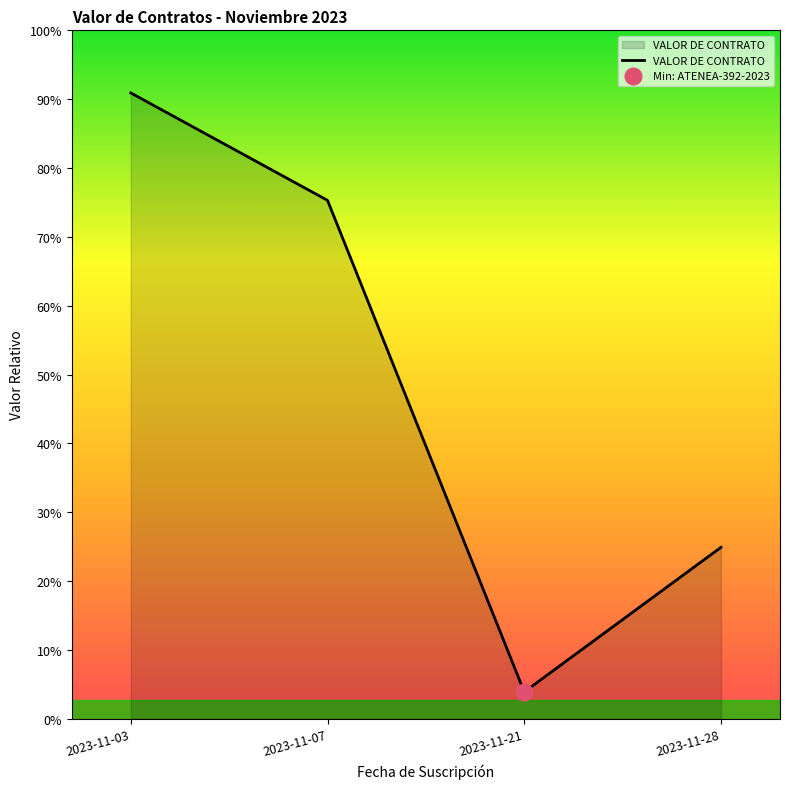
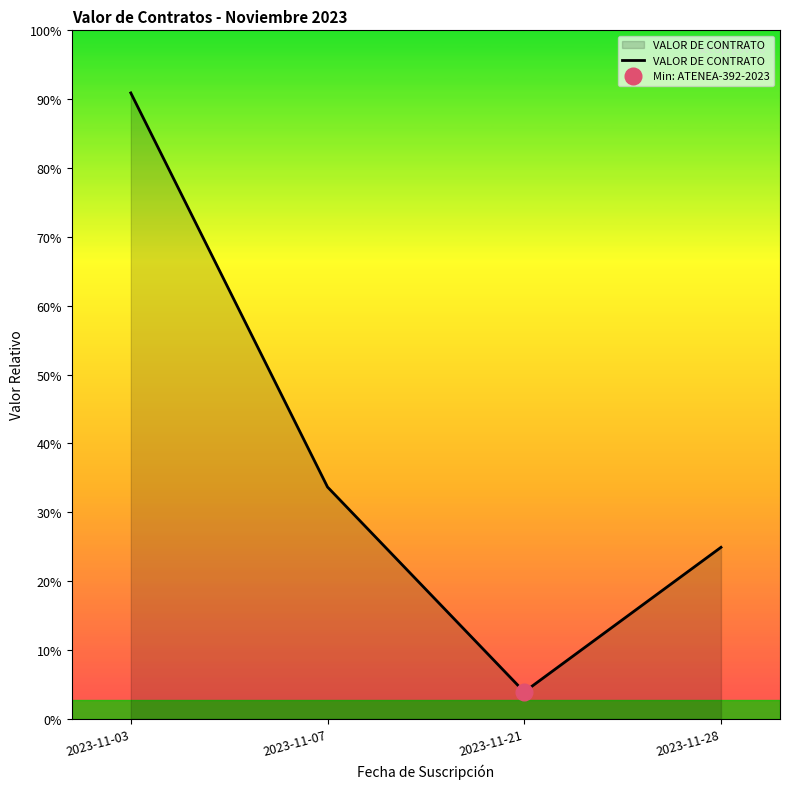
  {
    "VALOR DE CONTRATO": {
      "2023-11-03": "91%",
-     "2023-11-07": "75%",
+     "2023-11-07": "34%",
      "2023-11-28": "25%"
    }
  }
